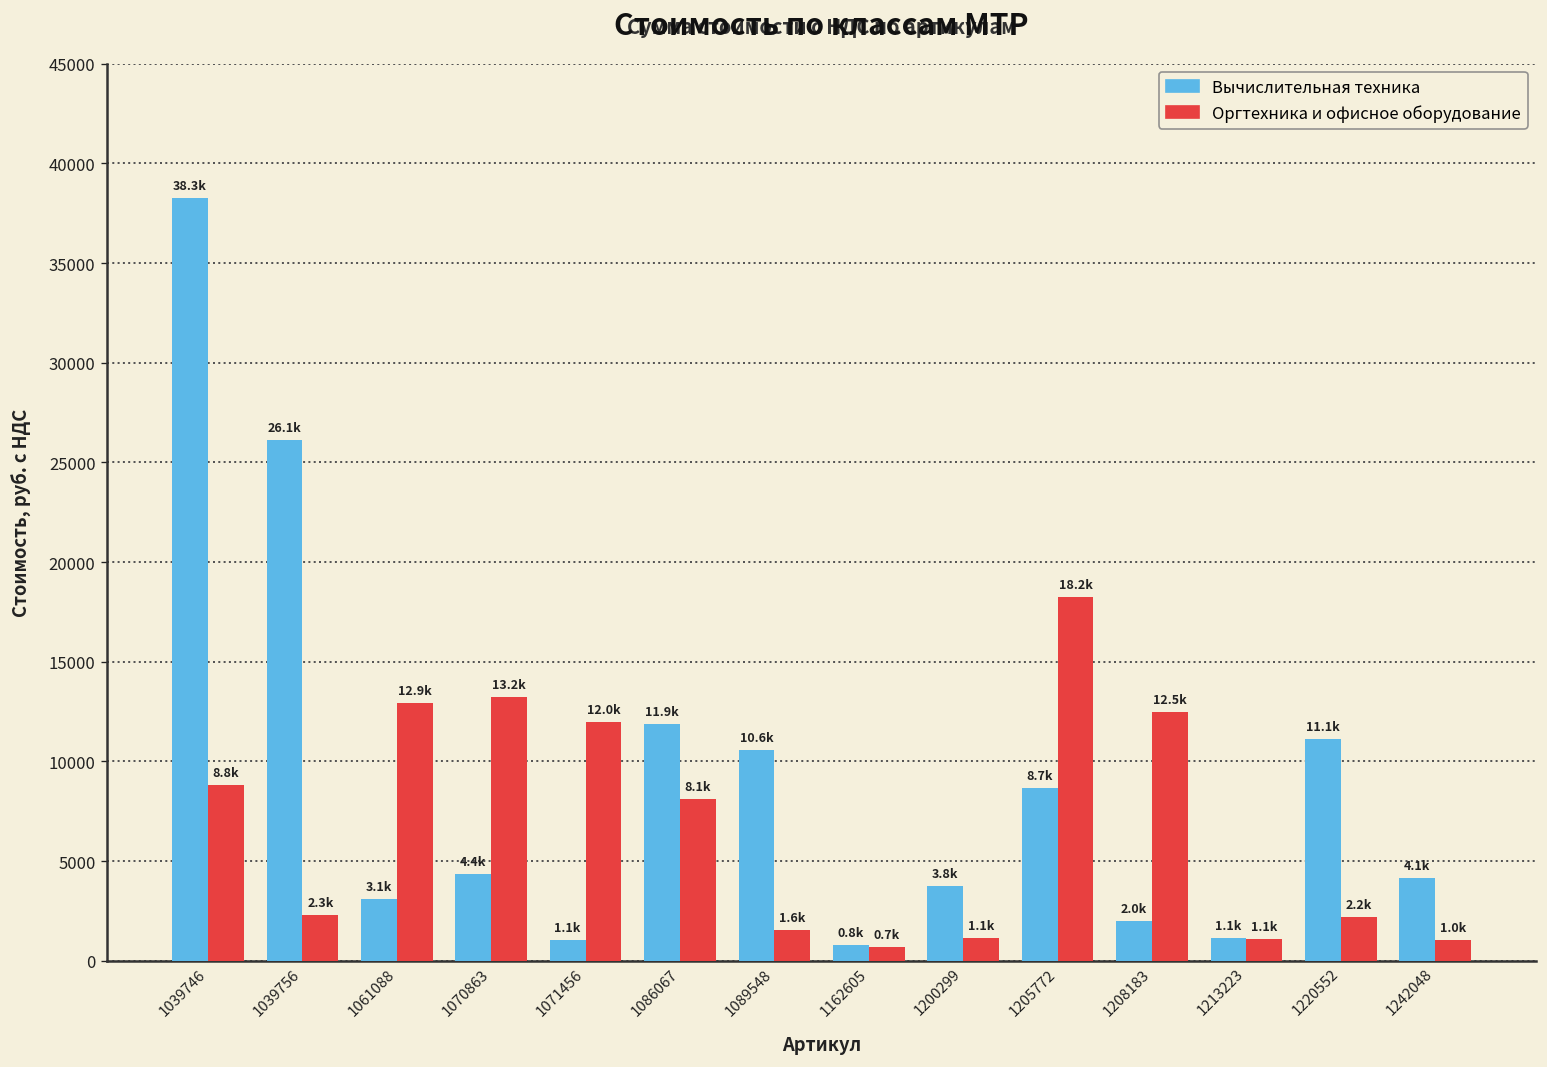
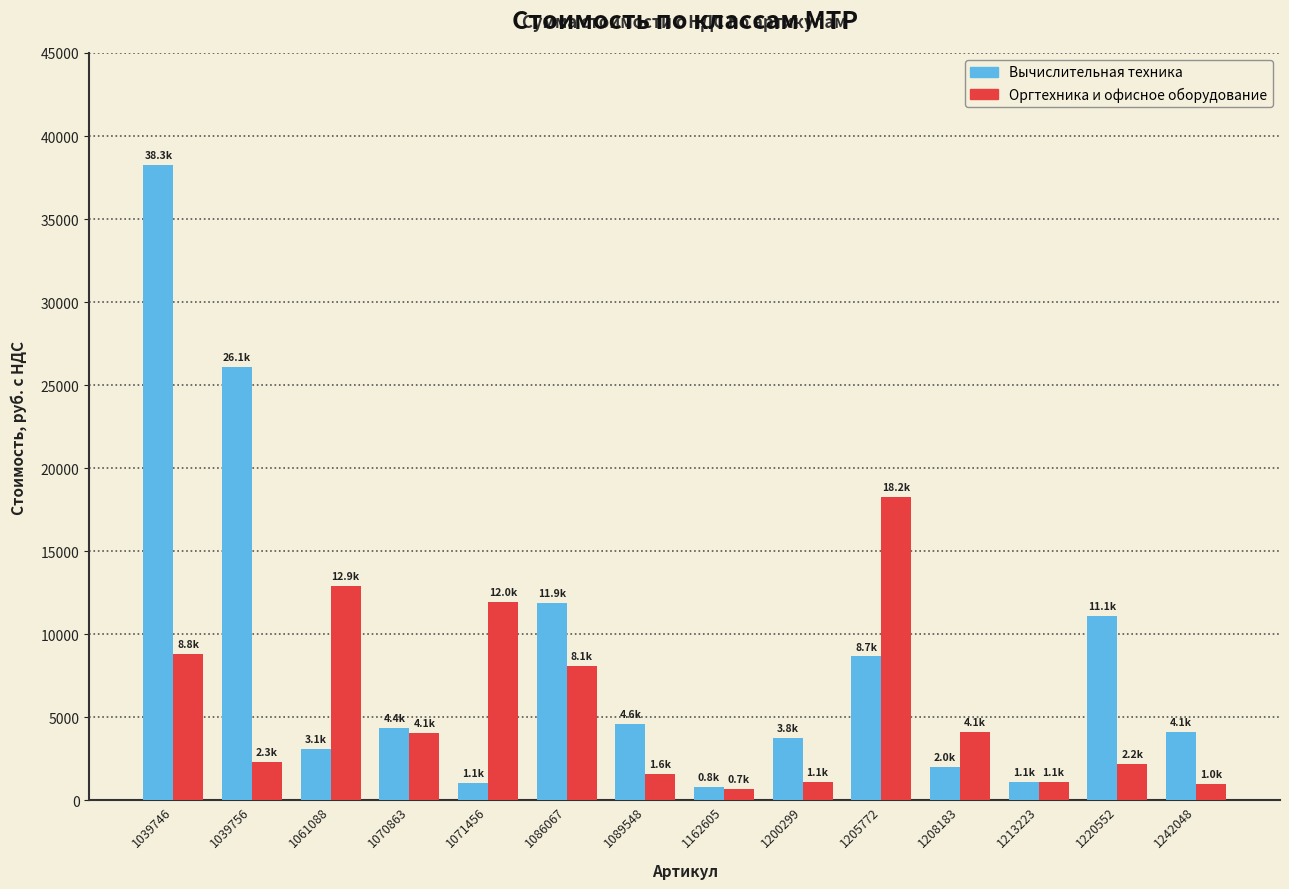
  {
    "Вычислительная техника": {
      "1039746": "38.3k",
      "1039756": "26.1k",
      "1061088": "3.1k",
      "1070863": "4.4k",
      "1071456": "1.1k",
      "1086067": "11.9k",
-     "1089548": "10.6k",
+     "1089548": "4.6k",
      "1162605": "0.8k",
      "1200299": "3.8k",
      "1205772": "8.7k",
      "1208183": "2.0k",
      "1213223": "1.1k",
      "1220552": "11.1k",
      "1242048": "4.1k"
    },
    "Оргтехника и офисное оборудование": {
      "1039746": "8.8k",
      "1039756": "2.3k",
      "1061088": "12.9k",
-     "1070863": "13.2k",
+     "1070863": "4.1k",
      "1071456": "12.0k",
      "1086067": "8.1k",
      "1089548": "1.6k",
      "1162605": "0.7k",
      "1200299": "1.1k",
      "1205772": "18.2k",
-     "1208183": "12.5k",
+     "1208183": "4.1k",
      "1213223": "1.1k",
      "1220552": "2.2k",
      "1242048": "1.0k"
    }
  }
